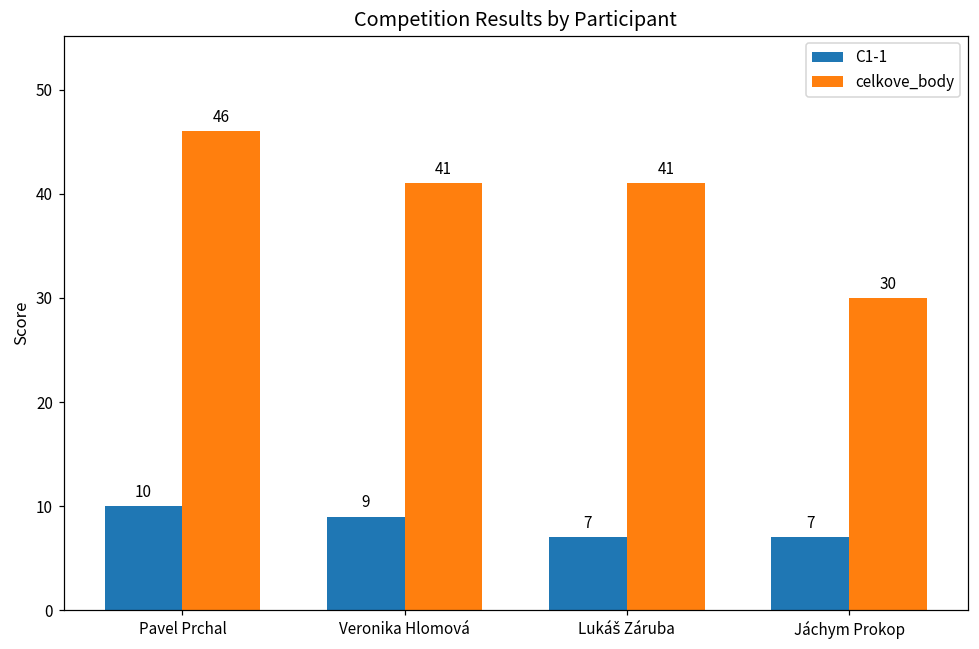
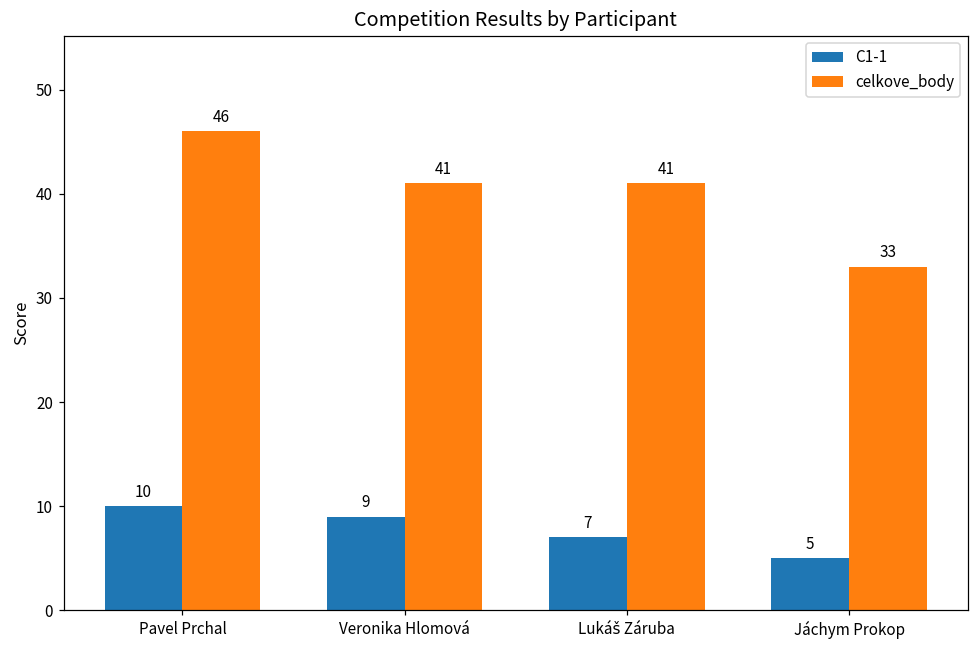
  {
    "C1-1": {
      "Pavel Prchal": 10,
      "Veronika Hlomová": 9,
      "Lukáš Záruba": 7,
-     "Jáchym Prokop": 7
+     "Jáchym Prokop": 5
    },
    "celkove_body": {
      "Pavel Prchal": 46,
      "Veronika Hlomová": 41,
      "Lukáš Záruba": 41,
-     "Jáchym Prokop": 30
+     "Jáchym Prokop": 33
    }
  }
